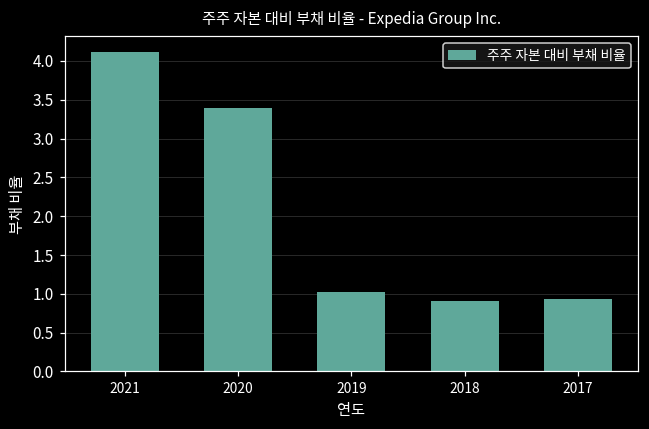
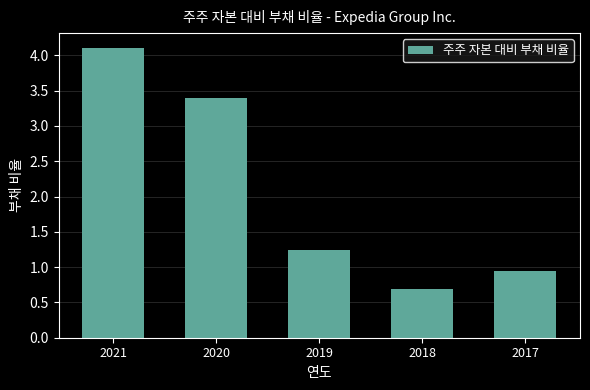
  {
    "2021": 4.1,
    "2020": 3.4,
-   "2019": 1.0,
-   "2018": 0.9,
+   "2019": 1.2,
+   "2018": 0.7,
    "2017": 0.9
  }
